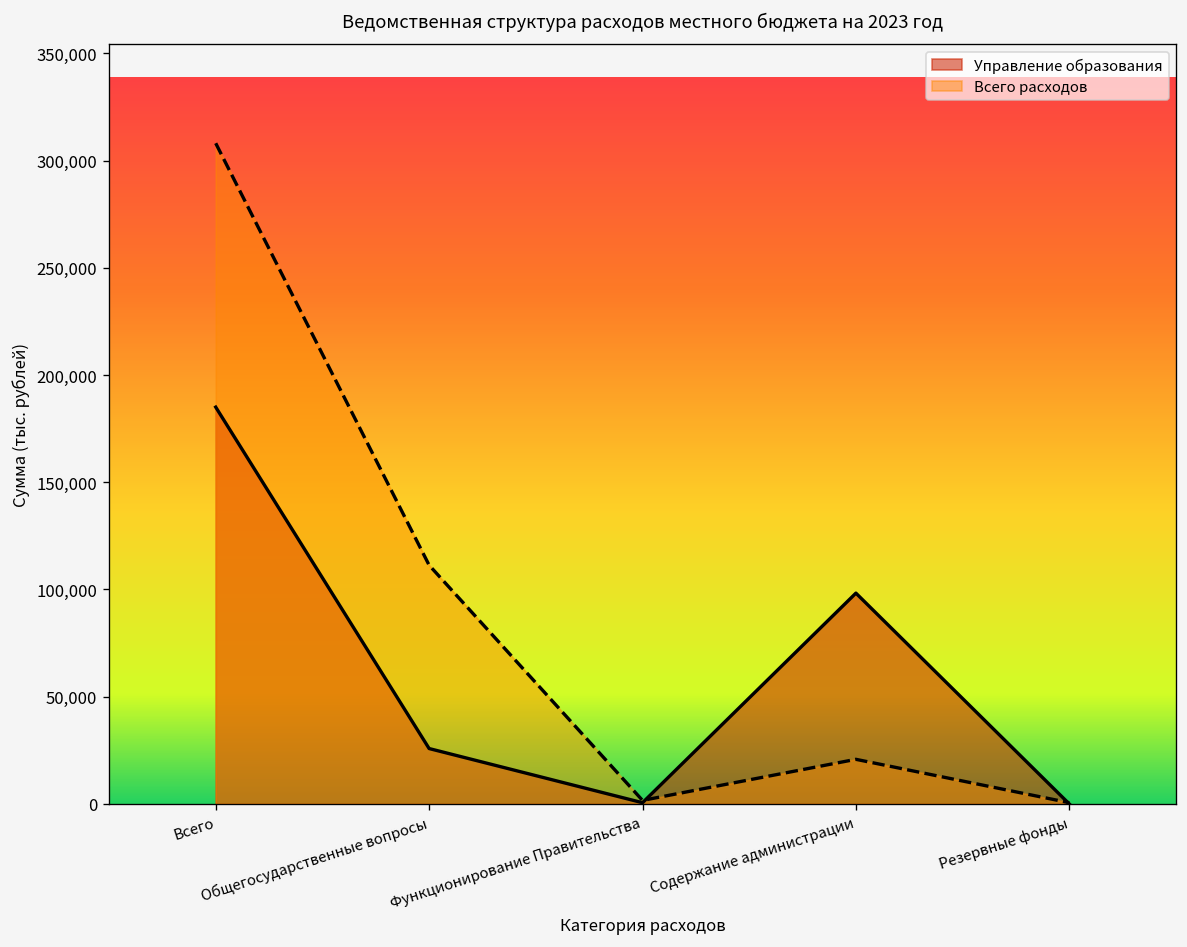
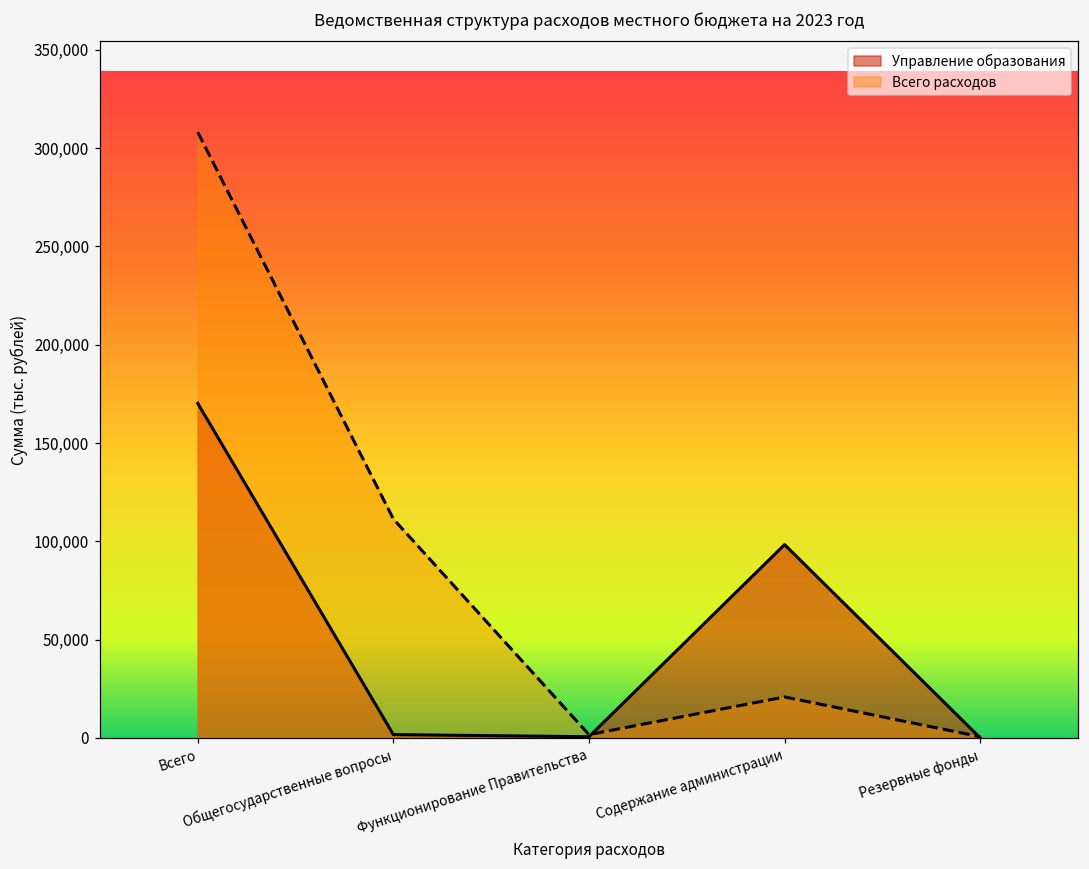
  {
    "Управление образования": {
-     "Всего": "185,000",
-     "Общегосударственные вопросы": "26,000",
+     "Всего": "170,000",
+     "Общегосударственные вопросы": "2,000",
      "Содержание администрации": "98,000"
    },
    "Всего расходов": {
      "Всего": "308,000",
      "Общегосударственные вопросы": "111,000",
      "Содержание администрации": "21,000"
    }
  }
